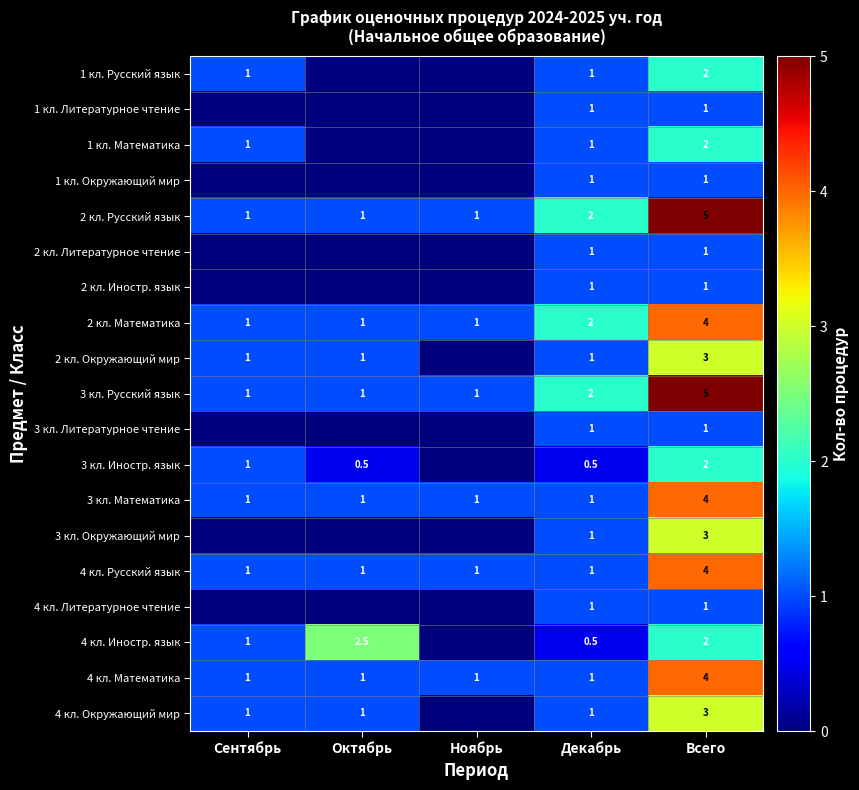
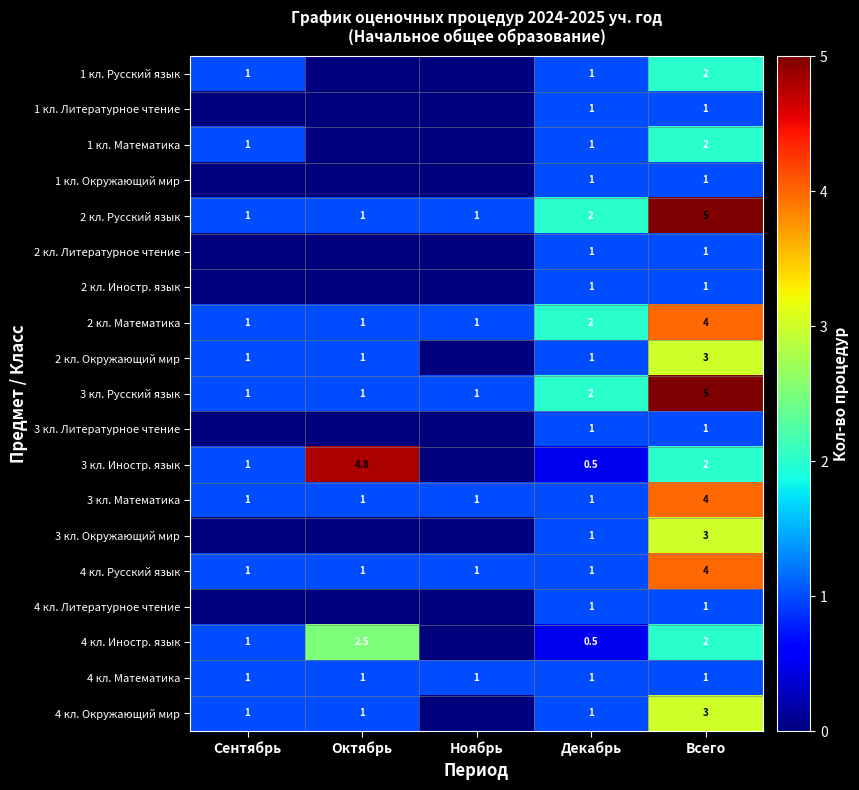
  {
    "1 кл. Русский язык": {
      "Сентябрь": 1,
      "Декабрь": 1,
      "Всего": 2
    },
    "1 кл. Литературное чтение": {
      "Декабрь": 1,
      "Всего": 1
    },
    "1 кл. Математика": {
      "Сентябрь": 1,
      "Декабрь": 1,
      "Всего": 2
    },
    "1 кл. Окружающий мир": {
      "Декабрь": 1,
      "Всего": 1
    },
    "2 кл. Русский язык": {
      "Сентябрь": 1,
      "Октябрь": 1,
      "Ноябрь": 1,
      "Декабрь": 2,
      "Всего": 5
    },
    "2 кл. Литературное чтение": {
      "Декабрь": 1,
      "Всего": 1
    },
    "2 кл. Иностр. язык": {
      "Декабрь": 1,
      "Всего": 1
    },
    "2 кл. Математика": {
      "Сентябрь": 1,
      "Октябрь": 1,
      "Ноябрь": 1,
      "Декабрь": 2,
      "Всего": 4
    },
    "2 кл. Окружающий мир": {
      "Сентябрь": 1,
      "Октябрь": 1,
      "Декабрь": 1,
      "Всего": 3
    },
    "3 кл. Русский язык": {
      "Сентябрь": 1,
      "Октябрь": 1,
      "Ноябрь": 1,
      "Декабрь": 2,
      "Всего": 5
    },
    "3 кл. Литературное чтение": {
      "Декабрь": 1,
      "Всего": 1
    },
    "3 кл. Иностр. язык": {
      "Сентябрь": 1,
-     "Октябрь": 0.5,
+     "Октябрь": 4.8,
      "Декабрь": 0.5,
      "Всего": 2
    },
    "3 кл. Математика": {
      "Сентябрь": 1,
      "Октябрь": 1,
      "Ноябрь": 1,
      "Декабрь": 1,
      "Всего": 4
    },
    "3 кл. Окружающий мир": {
      "Декабрь": 1,
      "Всего": 3
    },
    "4 кл. Русский язык": {
      "Сентябрь": 1,
      "Октябрь": 1,
      "Ноябрь": 1,
      "Декабрь": 1,
      "Всего": 4
    },
    "4 кл. Литературное чтение": {
      "Декабрь": 1,
      "Всего": 1
    },
    "4 кл. Иностр. язык": {
      "Сентябрь": 1,
      "Октябрь": 2.5,
      "Декабрь": 0.5,
      "Всего": 2
    },
    "4 кл. Математика": {
      "Сентябрь": 1,
      "Октябрь": 1,
      "Ноябрь": 1,
      "Декабрь": 1,
-     "Всего": 4
+     "Всего": 1
    },
    "4 кл. Окружающий мир": {
      "Сентябрь": 1,
      "Октябрь": 1,
      "Декабрь": 1,
      "Всего": 3
    }
  }
